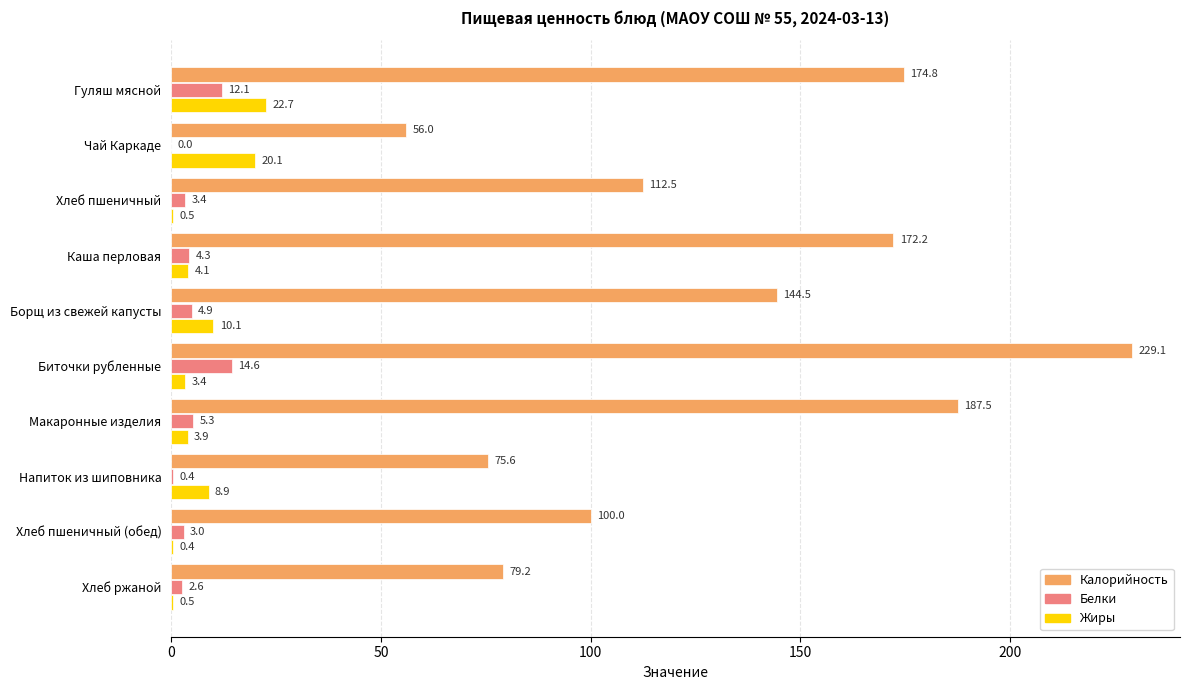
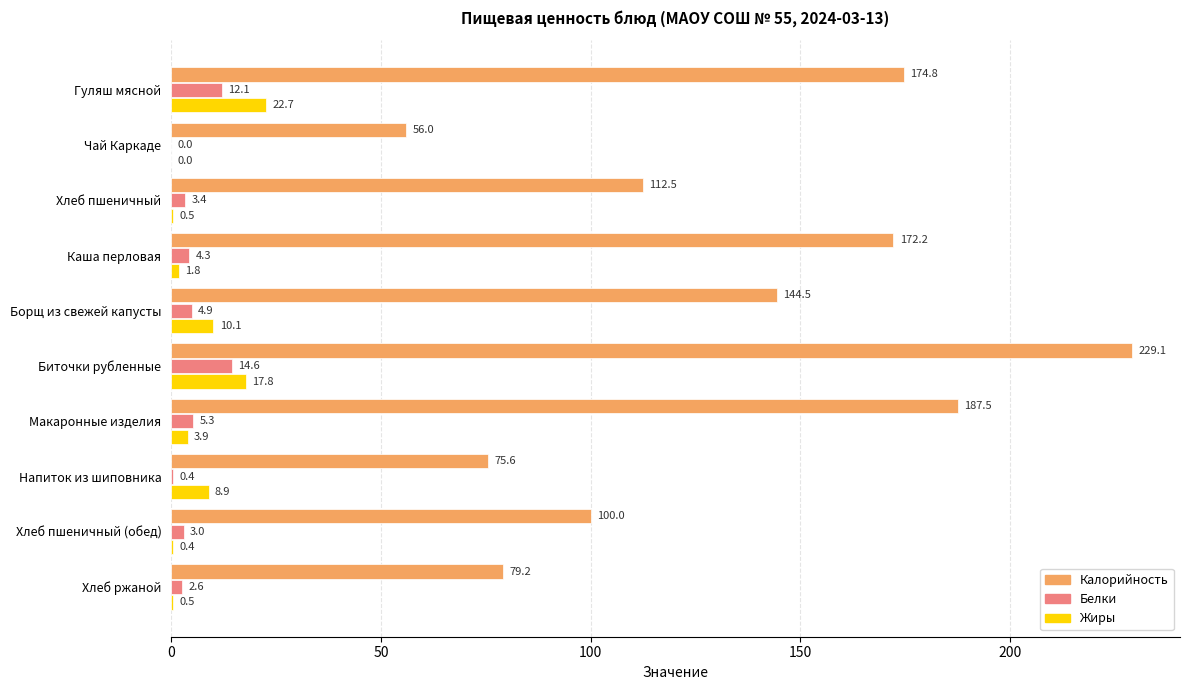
  {
    "Жиры": {
      "Гуляш мясной": 22.7,
-     "Чай Каркаде": 20.1,
+     "Чай Каркаде": 0.0,
      "Хлеб пшеничный": 0.5,
-     "Каша перловая": 4.1,
+     "Каша перловая": 1.8,
      "Борщ из свежей капусты": 10.1,
-     "Биточки рубленные": 3.4,
+     "Биточки рубленные": 17.8,
      "Макаронные изделия": 3.9,
      "Напиток из шиповника": 8.9,
      "Хлеб пшеничный (обед)": 0.4,
      "Хлеб ржаной": 0.5
    }
  }
